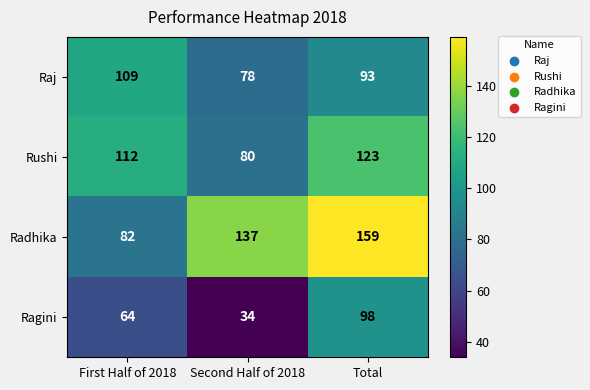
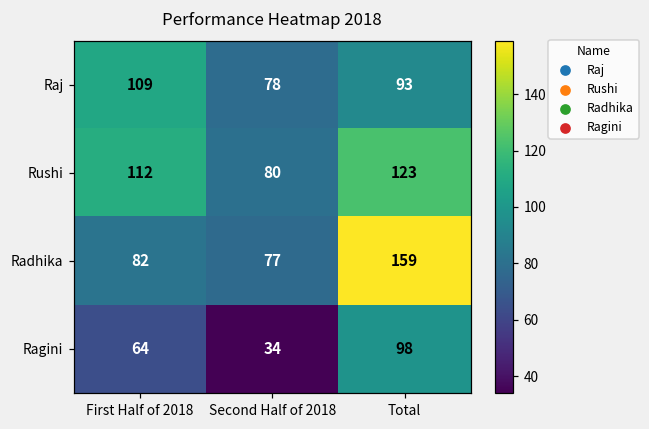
  {
    "Raj": {
      "First Half of 2018": 109,
      "Second Half of 2018": 78,
      "Total": 93
    },
    "Rushi": {
      "First Half of 2018": 112,
      "Second Half of 2018": 80,
      "Total": 123
    },
    "Radhika": {
      "First Half of 2018": 82,
-     "Second Half of 2018": 137,
+     "Second Half of 2018": 77,
      "Total": 159
    },
    "Ragini": {
      "First Half of 2018": 64,
      "Second Half of 2018": 34,
      "Total": 98
    }
  }
